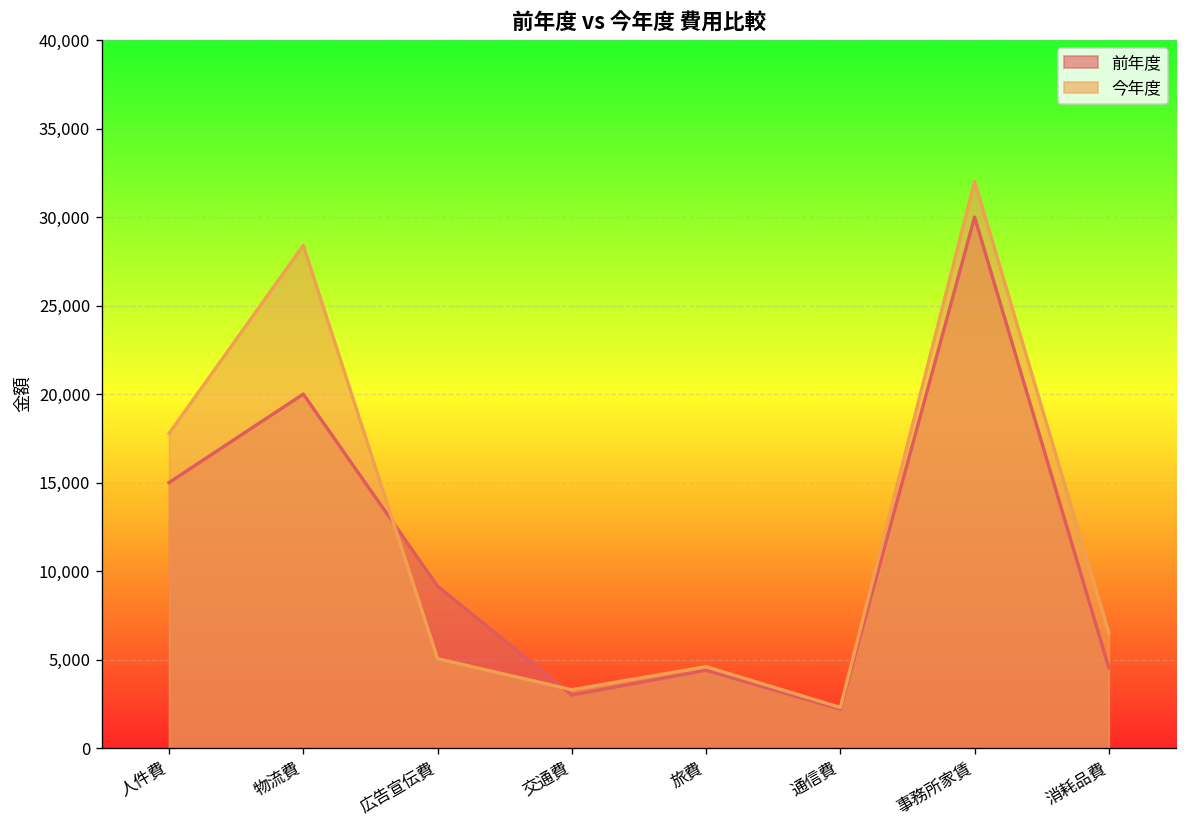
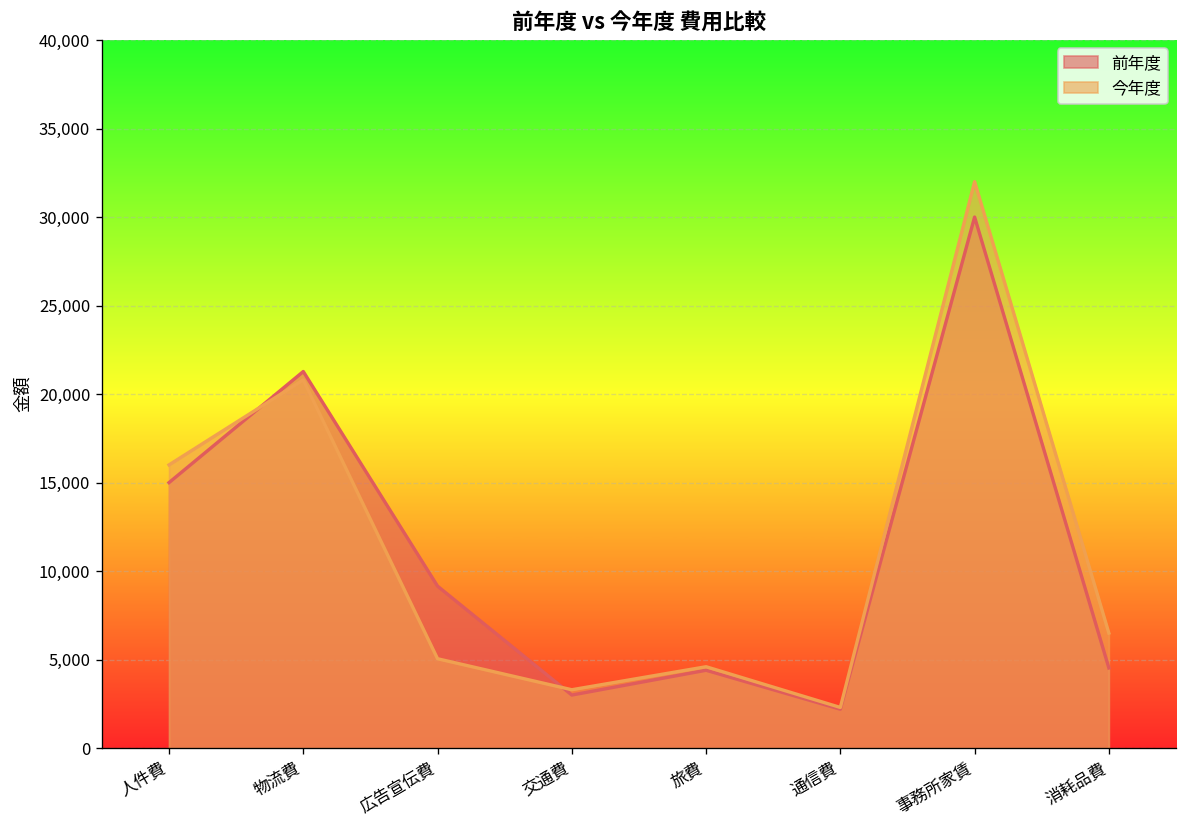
  {
    "前年度": {
      "人件費": "15,000",
-     "物流費": "20,000",
+     "物流費": "21,300",
      "広告宣伝費": "9,200",
      "交通費": "3,000",
      "旅費": "4,400",
      "事務所家賃": "30,000",
      "消耗品費": "4,500"
    },
    "今年度": {
-     "人件費": "17,800",
-     "物流費": "28,400",
+     "人件費": "16,000",
+     "物流費": "20,800",
      "広告宣伝費": "5,100",
      "交通費": "3,300",
      "旅費": "4,600",
      "事務所家賃": "32,000",
      "消耗品費": "6,500"
    }
  }
